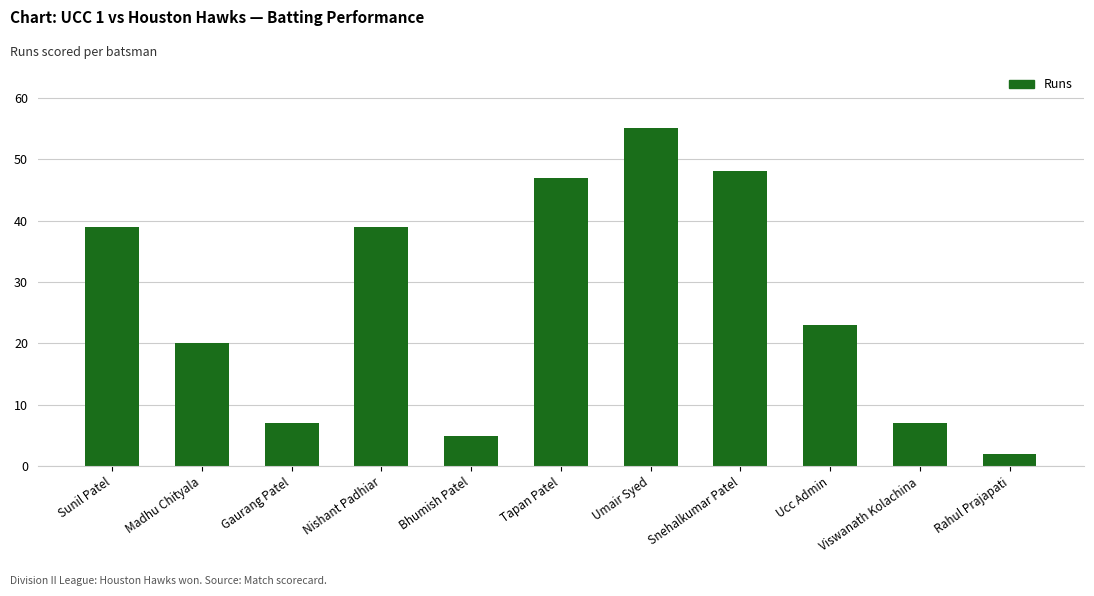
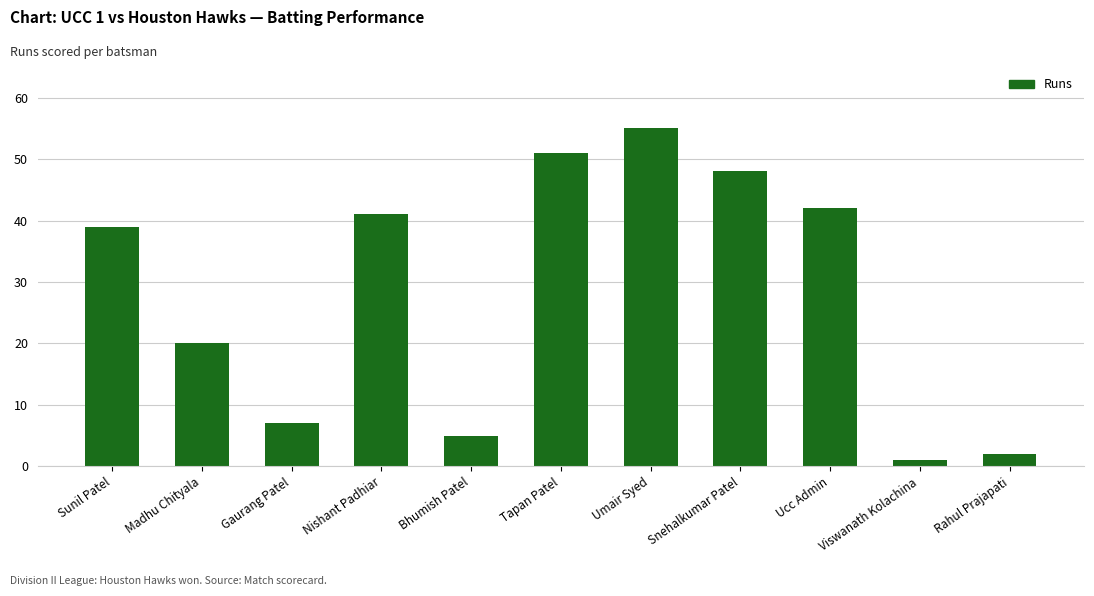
  {
    "Sunil Patel": 39,
    "Madhu Chityala": 20,
    "Gaurang Patel": 7,
-   "Nishant Padhiar": 39,
+   "Nishant Padhiar": 41,
    "Bhumish Patel": 5,
-   "Tapan Patel": 47,
+   "Tapan Patel": 51,
    "Umair Syed": 55,
    "Snehalkumar Patel": 48,
-   "Ucc Admin": 23,
-   "Viswanath Kolachina": 7,
+   "Ucc Admin": 42,
+   "Viswanath Kolachina": 1,
    "Rahul Prajapati": 2
  }
